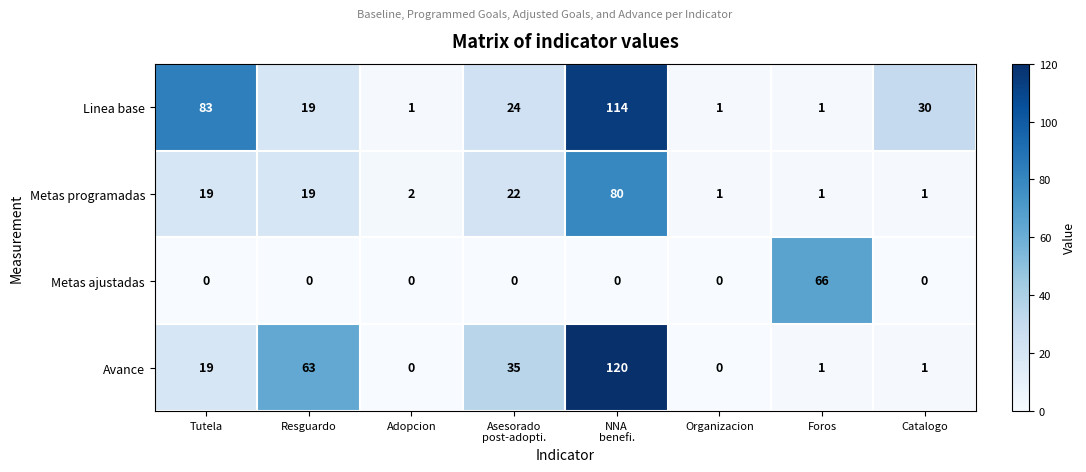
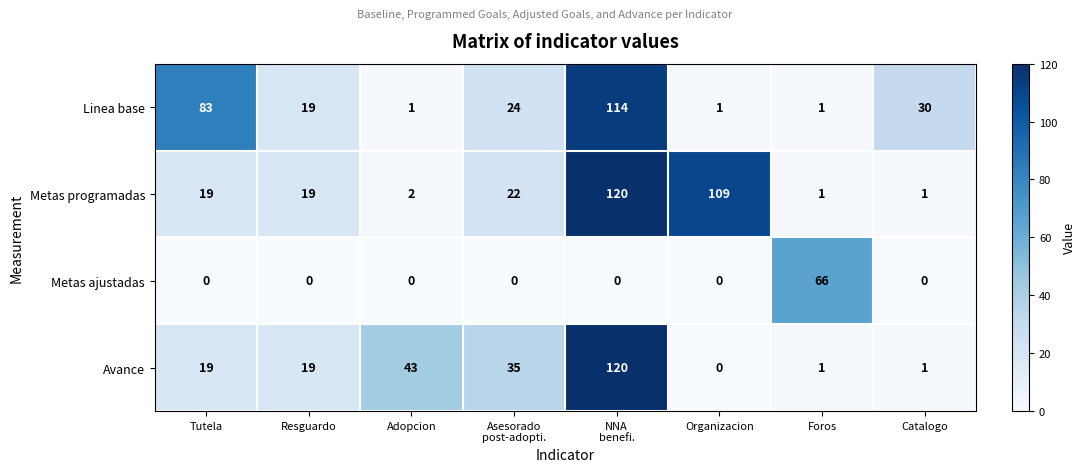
  {
    "Linea base": {
      "Tutela": 83,
      "Resguardo": 19,
      "Adopcion": 1,
      "Asesorado post-adopti.": 24,
      "NNA benefi.": 114,
      "Organizacion": 1,
      "Foros": 1,
      "Catalogo": 30
    },
    "Metas programadas": {
      "Tutela": 19,
      "Resguardo": 19,
      "Adopcion": 2,
      "Asesorado post-adopti.": 22,
-     "NNA benefi.": 80,
-     "Organizacion": 1,
+     "NNA benefi.": 120,
+     "Organizacion": 109,
      "Foros": 1,
      "Catalogo": 1
    },
    "Metas ajustadas": {
      "Tutela": 0,
      "Resguardo": 0,
      "Adopcion": 0,
      "Asesorado post-adopti.": 0,
      "NNA benefi.": 0,
      "Organizacion": 0,
      "Foros": 66,
      "Catalogo": 0
    },
    "Avance": {
      "Tutela": 19,
-     "Resguardo": 63,
-     "Adopcion": 0,
+     "Resguardo": 19,
+     "Adopcion": 43,
      "Asesorado post-adopti.": 35,
      "NNA benefi.": 120,
      "Organizacion": 0,
      "Foros": 1,
      "Catalogo": 1
    }
  }
